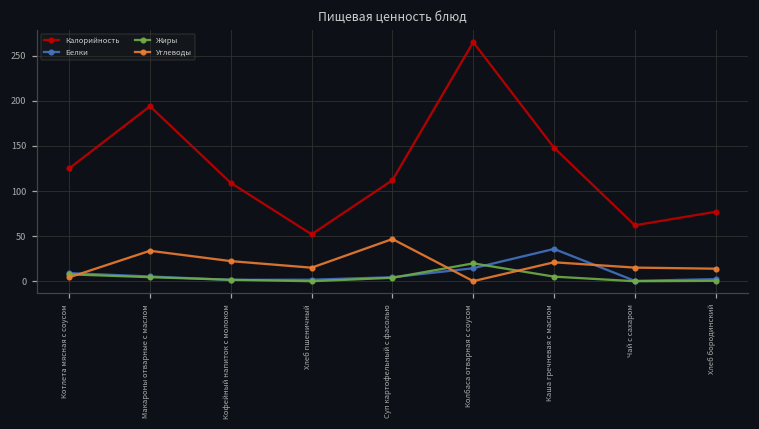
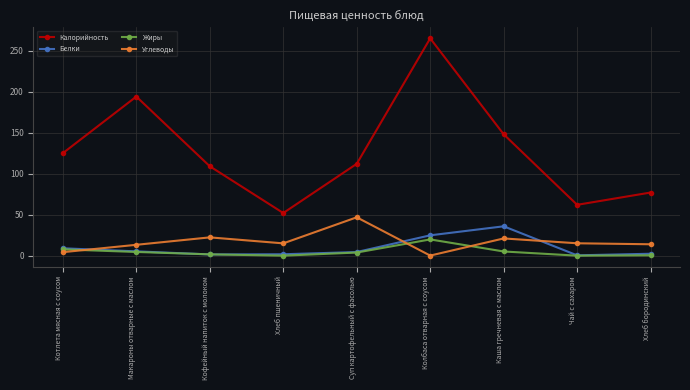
  {
    "Калорийность": {
      "Котлета мясная с соусом": 130,
      "Макароны отварные с маслом": 190,
      "Кофейный напиток с молоком": 110,
      "Хлеб пшеничный": 50,
      "Суп картофельный с фасолью": 110,
      "Колбаса отварная с соусом": 270,
      "Каша гречневая с маслом": 150,
      "Чай с сахаром": 60,
      "Хлеб бородинский": 80
    },
    "Белки": {
-     "Колбаса отварная с соусом": 10,
+     "Колбаса отварная с соусом": 20,
      "Каша гречневая с маслом": 40
    },
    "Жиры": {
      "Колбаса отварная с соусом": 20,
      "Каша гречневая с маслом": 10
    },
    "Углеводы": {
      "Котлета мясная с соусом": 0,
-     "Макароны отварные с маслом": 30,
+     "Макароны отварные с маслом": 10,
      "Кофейный напиток с молоком": 20,
      "Хлеб пшеничный": 20,
      "Суп картофельный с фасолью": 50,
      "Колбаса отварная с соусом": 0,
      "Каша гречневая с маслом": 20,
      "Чай с сахаром": 20,
      "Хлеб бородинский": 10
    }
  }
